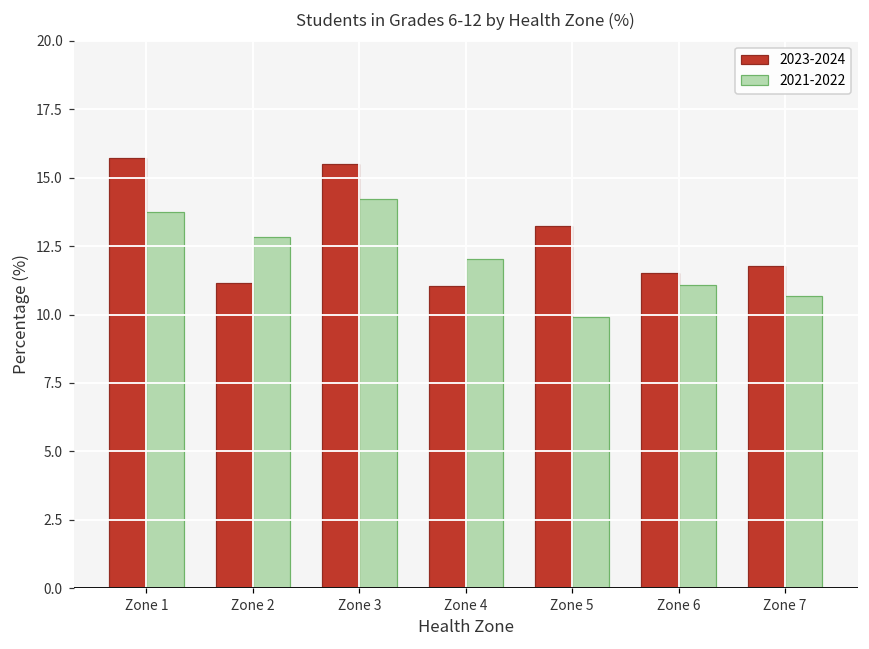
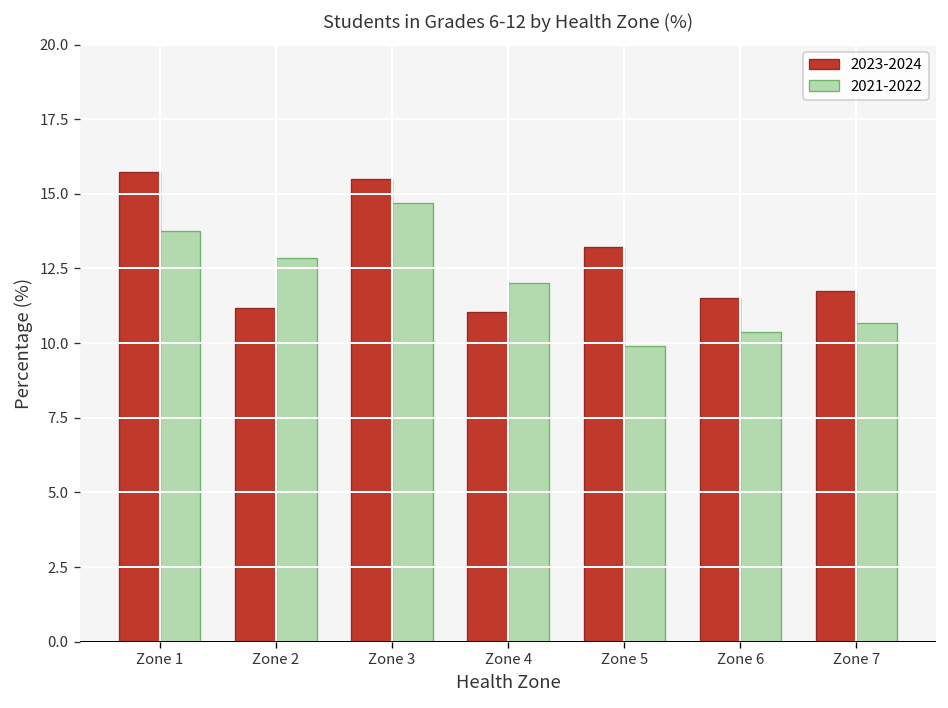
  {
    "2023-2024": {
      "Zone 1": 15.7,
      "Zone 2": 11.2,
      "Zone 3": 15.5,
      "Zone 4": 11.0,
      "Zone 5": 13.2,
      "Zone 6": 11.5,
      "Zone 7": 11.8
    },
    "2021-2022": {
      "Zone 1": 13.8,
      "Zone 2": 12.8,
-     "Zone 3": 14.2,
+     "Zone 3": 14.7,
      "Zone 4": 12.0,
      "Zone 5": 9.9,
-     "Zone 6": 11.1,
+     "Zone 6": 10.4,
      "Zone 7": 10.7
    }
  }
